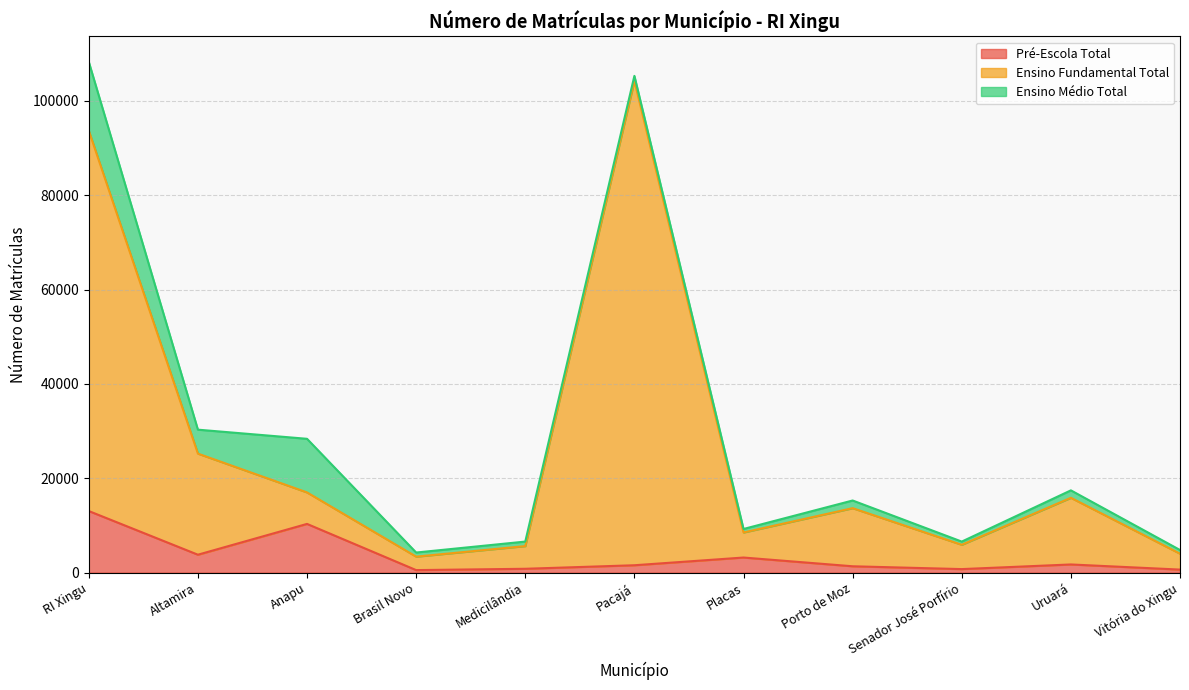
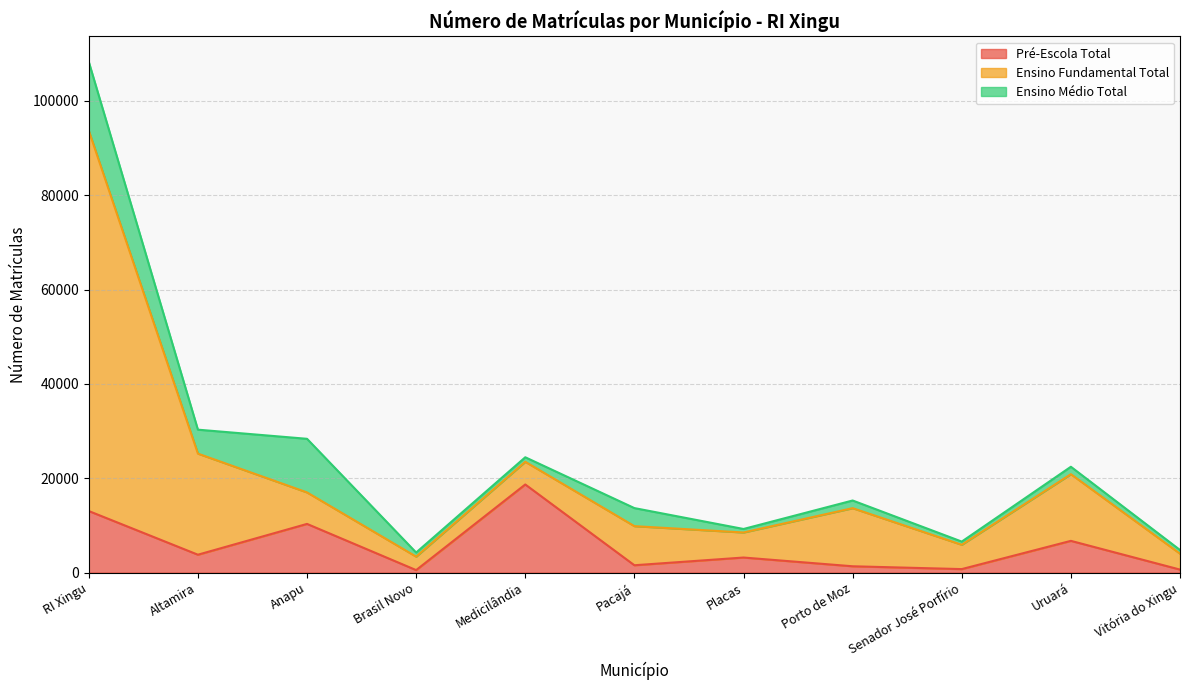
  {
    "Pré-Escola Total": {
      "RI Xingu": 13000,
      "Altamira": 4000,
      "Anapu": 10000,
      "Brasil Novo": 1000,
-     "Medicilândia": 1000,
+     "Medicilândia": 19000,
      "Pacajá": 2000,
      "Placas": 3000,
      "Porto de Moz": 1000,
      "Senador José Porfírio": 1000,
-     "Uruará": 2000,
+     "Uruará": 7000,
      "Vitória do Xingu": 1000
    },
    "Ensino Fundamental Total": {
      "RI Xingu": 81000,
      "Altamira": 21000,
      "Anapu": 7000,
      "Brasil Novo": 3000,
      "Medicilândia": 5000,
-     "Pacajá": 103000,
+     "Pacajá": 8000,
      "Placas": 5000,
      "Porto de Moz": 12000,
      "Senador José Porfírio": 5000,
      "Uruará": 14000,
      "Vitória do Xingu": 3000
    },
    "Ensino Médio Total": {
      "RI Xingu": 15000,
      "Altamira": 5000,
      "Anapu": 11000,
      "Brasil Novo": 1000,
      "Medicilândia": 1000,
-     "Pacajá": 1000,
+     "Pacajá": 4000,
      "Placas": 1000,
      "Porto de Moz": 2000,
      "Senador José Porfírio": 1000,
      "Uruará": 2000,
      "Vitória do Xingu": 1000
    }
  }
